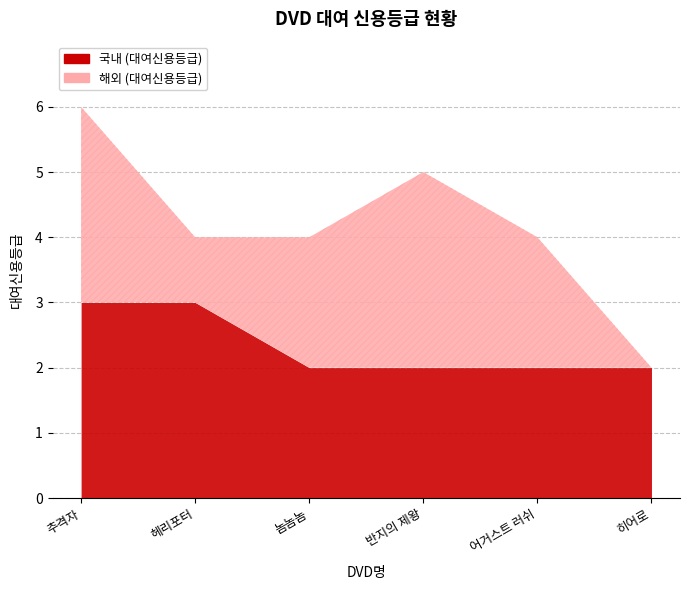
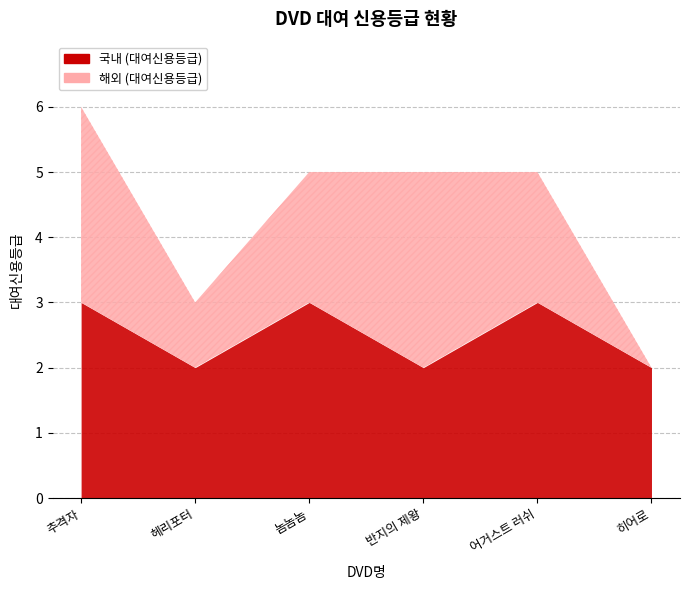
  {
    "국내 (대여신용등급)": {
      "추격자": 3,
-     "헤리포터": 3,
-     "놈놈놈": 2,
+     "헤리포터": 2,
+     "놈놈놈": 3,
      "반지의 제왕": 2,
-     "어거스트 러쉬": 2
+     "어거스트 러쉬": 3
    },
    "해외 (대여신용등급)": {
      "추격자": 3,
      "헤리포터": 1,
      "놈놈놈": 2,
      "반지의 제왕": 3,
      "어거스트 러쉬": 2
    }
  }
